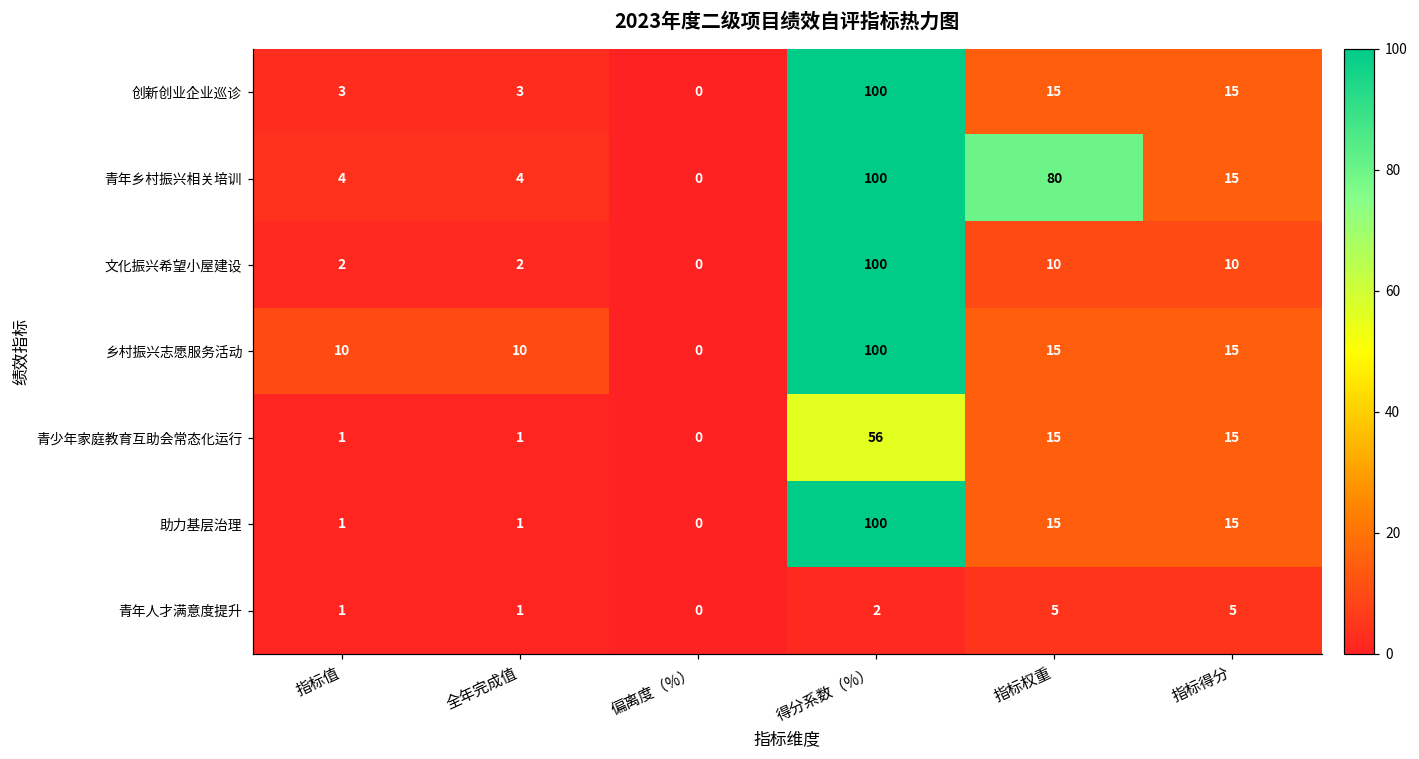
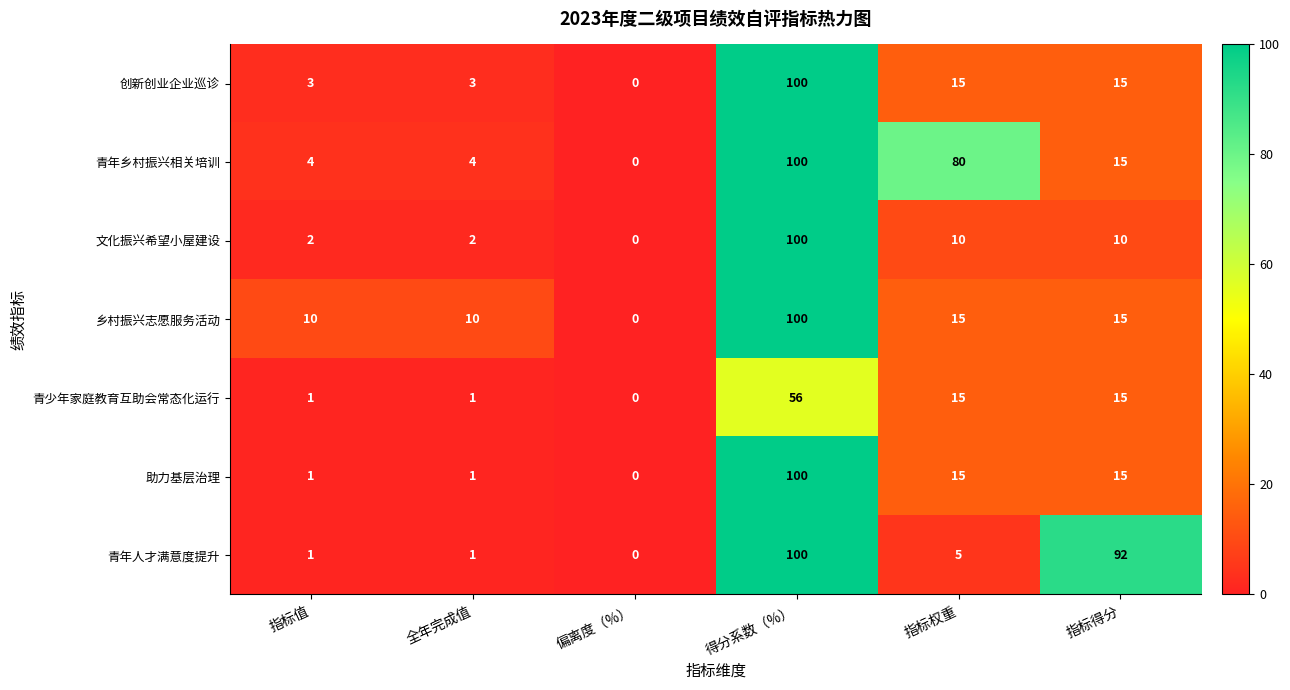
  {
    "创新创业企业巡诊": {
      "指标值": 3,
      "全年完成值": 3,
      "偏离度（%）": 0,
      "得分系数（%）": 100,
      "指标权重": 15,
      "指标得分": 15
    },
    "青年乡村振兴相关培训": {
      "指标值": 4,
      "全年完成值": 4,
      "偏离度（%）": 0,
      "得分系数（%）": 100,
      "指标权重": 80,
      "指标得分": 15
    },
    "文化振兴希望小屋建设": {
      "指标值": 2,
      "全年完成值": 2,
      "偏离度（%）": 0,
      "得分系数（%）": 100,
      "指标权重": 10,
      "指标得分": 10
    },
    "乡村振兴志愿服务活动": {
      "指标值": 10,
      "全年完成值": 10,
      "偏离度（%）": 0,
      "得分系数（%）": 100,
      "指标权重": 15,
      "指标得分": 15
    },
    "青少年家庭教育互助会常态化运行": {
      "指标值": 1,
      "全年完成值": 1,
      "偏离度（%）": 0,
      "得分系数（%）": 56,
      "指标权重": 15,
      "指标得分": 15
    },
    "助力基层治理": {
      "指标值": 1,
      "全年完成值": 1,
      "偏离度（%）": 0,
      "得分系数（%）": 100,
      "指标权重": 15,
      "指标得分": 15
    },
    "青年人才满意度提升": {
      "指标值": 1,
      "全年完成值": 1,
      "偏离度（%）": 0,
-     "得分系数（%）": 2,
+     "得分系数（%）": 100,
      "指标权重": 5,
-     "指标得分": 5
+     "指标得分": 92
    }
  }
